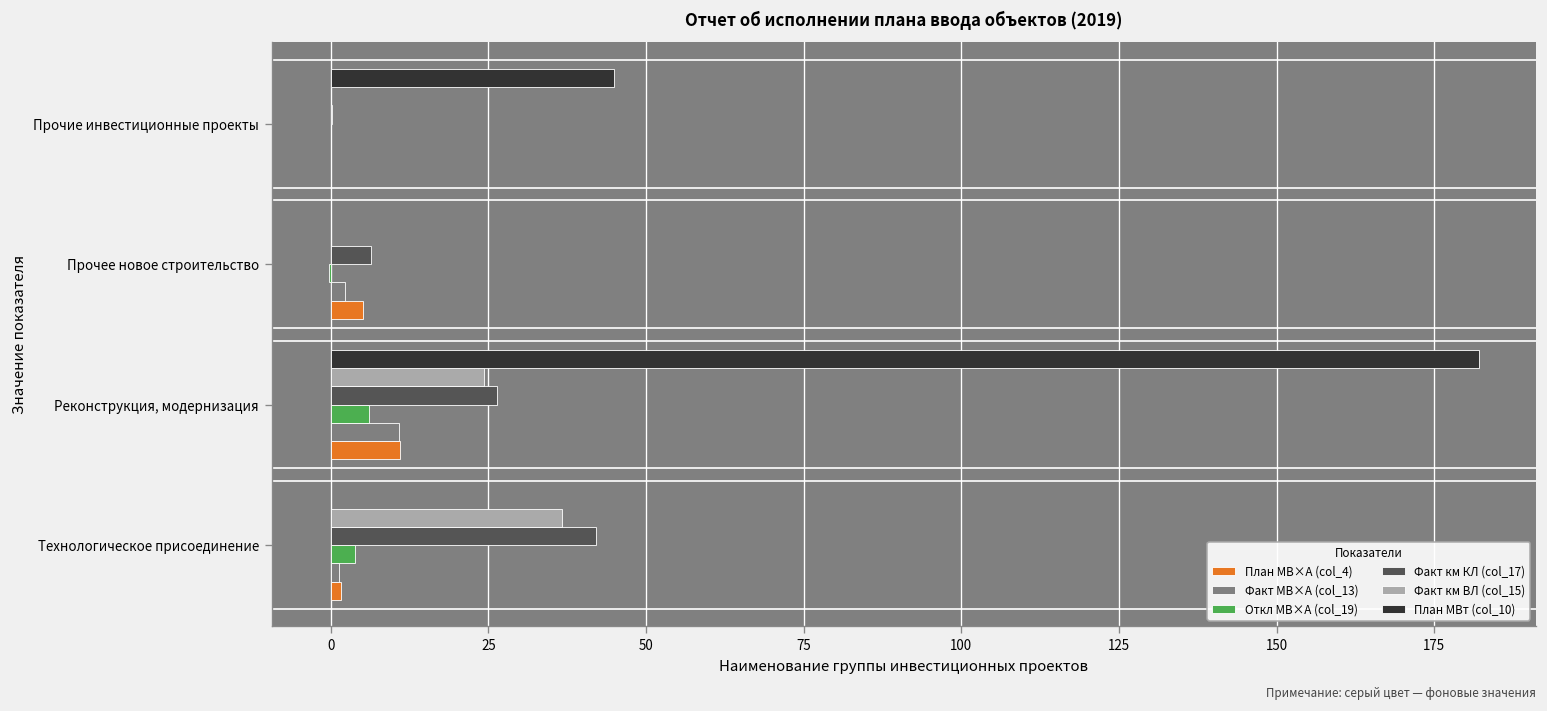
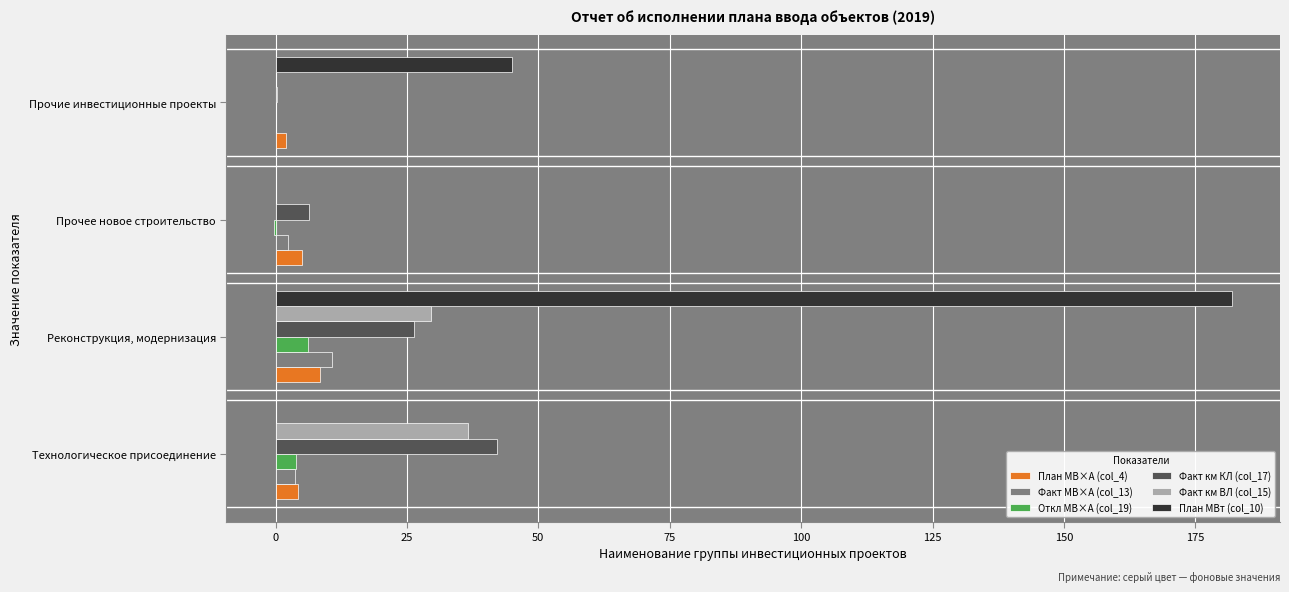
  {
    "План МВ×А (col_4)": {
-     "Прочие инвестиционные проекты": 0,
+     "Прочие инвестиционные проекты": 2,
      "Прочее новое строительство": 5,
-     "Реконструкция, модернизация": 11,
-     "Технологическое присоединение": 2
+     "Реконструкция, модернизация": 8,
+     "Технологическое присоединение": 4
    },
    "Факт МВ×А (col_13)": {
      "Прочие инвестиционные проекты": 0,
      "Прочее новое строительство": 2,
      "Реконструкция, модернизация": 11,
-     "Технологическое присоединение": 1
+     "Технологическое присоединение": 4
    },
    "Откл МВ×А (col_19)": {
      "Прочие инвестиционные проекты": 0,
      "Реконструкция, модернизация": 6,
      "Технологическое присоединение": 4
    },
    "Факт км ВЛ (col_15)": {
      "Прочие инвестиционные проекты": 0,
      "Прочее новое строительство": 0,
-     "Реконструкция, модернизация": 24,
+     "Реконструкция, модернизация": 30,
      "Технологическое присоединение": 37
    }
  }
